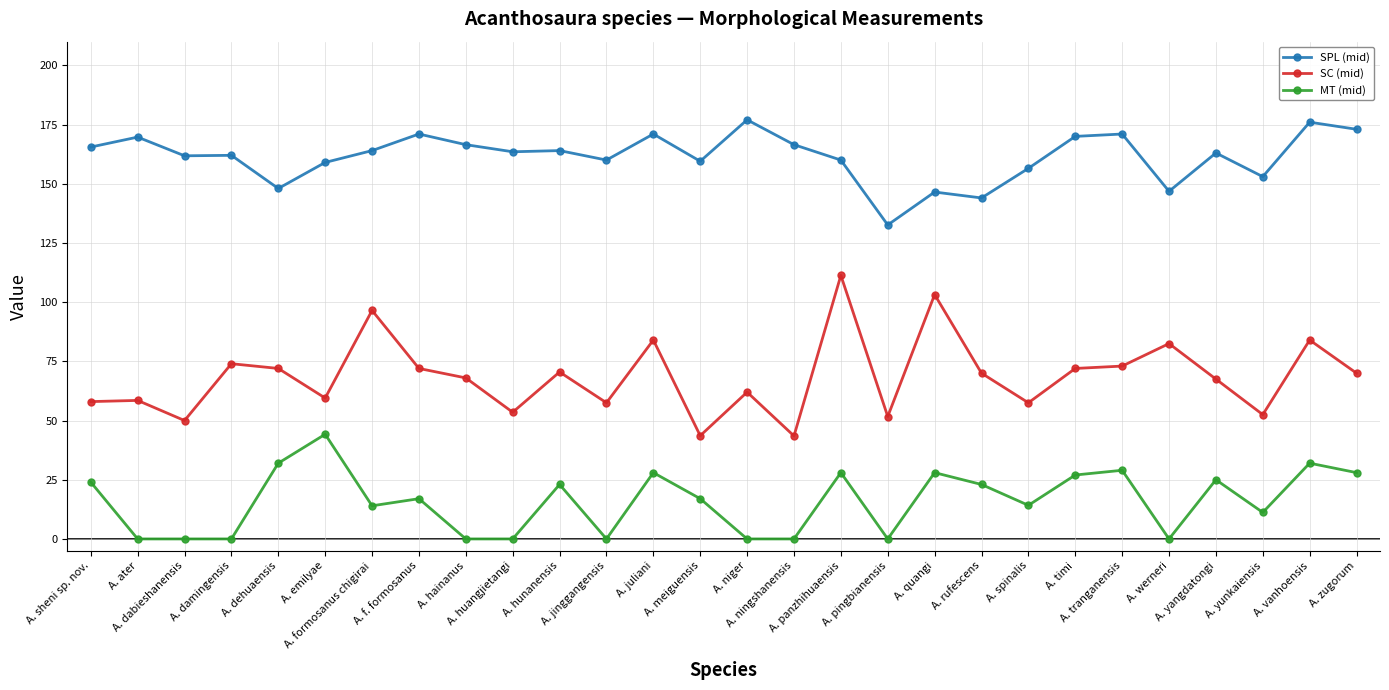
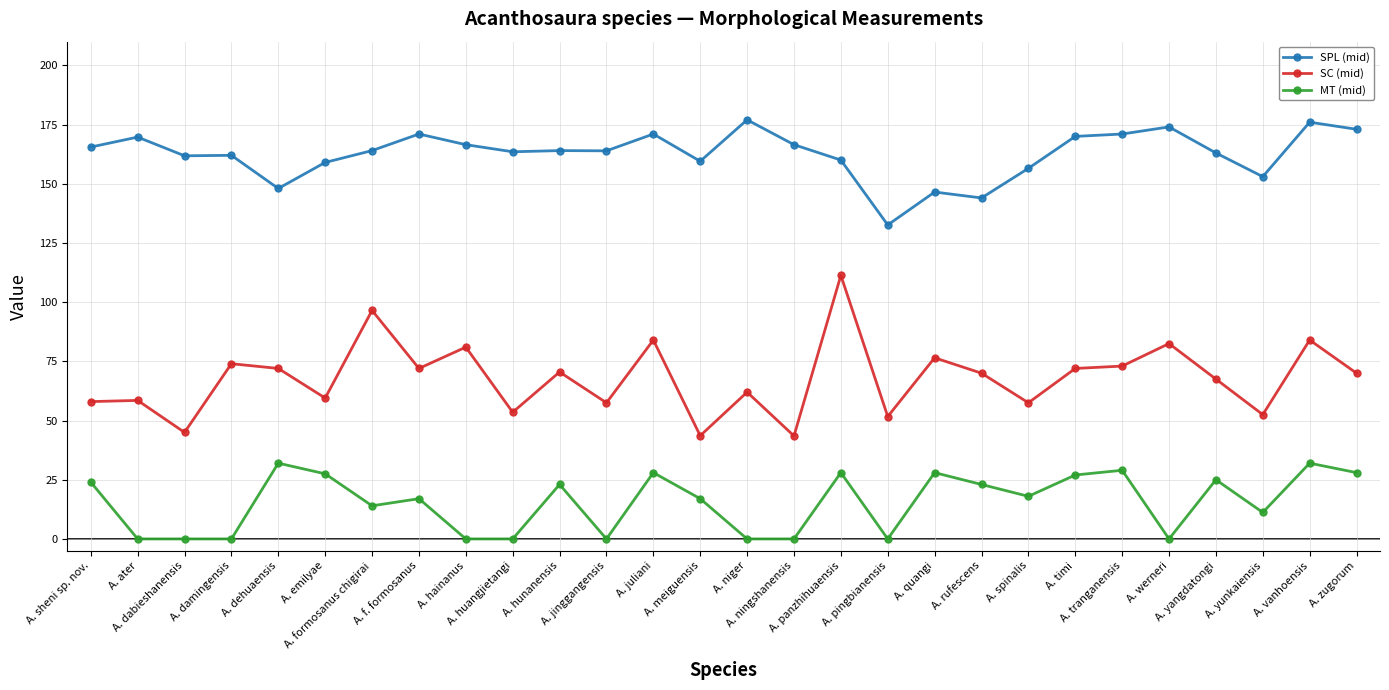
  {
    "SPL (mid)": {
      "A. sheni sp. nov.": 166,
      "A. ater": 170,
      "A. dabieshanensis": 162,
      "A. damingensis": 162,
      "A. dehuaensis": 148,
      "A. emilyae": 159,
      "A. formosanus chigirai": 164,
      "A. f. formosanus": 171,
      "A. hainanus": 167,
      "A. huangjietangi": 164,
      "A. hunanensis": 164,
-     "A. jinggangensis": 160,
+     "A. jinggangensis": 164,
      "A. juliani": 171,
      "A. meiguensis": 160,
      "A. niger": 177,
      "A. ningshanensis": 167,
      "A. panzhihuaensis": 160,
      "A. pingbianensis": 133,
      "A. quangi": 147,
      "A. rufescens": 144,
      "A. spinalis": 157,
      "A. timi": 170,
      "A. tranganensis": 171,
-     "A. werneri": 147,
+     "A. werneri": 174,
      "A. yangdatongi": 163,
      "A. yunkaiensis": 153,
      "A. vanhoensis": 176,
      "A. zugorum": 173
    },
    "SC (mid)": {
      "A. sheni sp. nov.": 58,
      "A. ater": 59,
-     "A. dabieshanensis": 50,
+     "A. dabieshanensis": 45,
      "A. damingensis": 74,
      "A. dehuaensis": 72,
      "A. emilyae": 60,
      "A. formosanus chigirai": 97,
      "A. f. formosanus": 72,
-     "A. hainanus": 68,
+     "A. hainanus": 81,
      "A. huangjietangi": 54,
      "A. hunanensis": 71,
      "A. jinggangensis": 58,
      "A. juliani": 84,
      "A. meiguensis": 44,
      "A. niger": 62,
      "A. ningshanensis": 44,
      "A. panzhihuaensis": 111,
      "A. pingbianensis": 52,
-     "A. quangi": 103,
+     "A. quangi": 77,
      "A. rufescens": 70,
      "A. spinalis": 58,
      "A. timi": 72,
      "A. tranganensis": 73,
      "A. werneri": 83,
      "A. yangdatongi": 68,
      "A. yunkaiensis": 53,
      "A. vanhoensis": 84,
      "A. zugorum": 70
    },
    "MT (mid)": {
      "A. sheni sp. nov.": 24,
      "A. ater": 0,
      "A. dabieshanensis": 0,
      "A. damingensis": 0,
      "A. dehuaensis": 32,
-     "A. emilyae": 44,
+     "A. emilyae": 28,
      "A. formosanus chigirai": 14,
      "A. f. formosanus": 17,
      "A. hainanus": 0,
      "A. huangjietangi": 0,
      "A. hunanensis": 23,
      "A. jinggangensis": 0,
      "A. juliani": 28,
      "A. meiguensis": 17,
      "A. niger": 0,
      "A. ningshanensis": 0,
      "A. panzhihuaensis": 28,
      "A. pingbianensis": 0,
      "A. quangi": 28,
      "A. rufescens": 23,
-     "A. spinalis": 14,
+     "A. spinalis": 18,
      "A. timi": 27,
      "A. tranganensis": 29,
      "A. werneri": 0,
      "A. yangdatongi": 25,
      "A. yunkaiensis": 11,
      "A. vanhoensis": 32,
      "A. zugorum": 28
    }
  }
